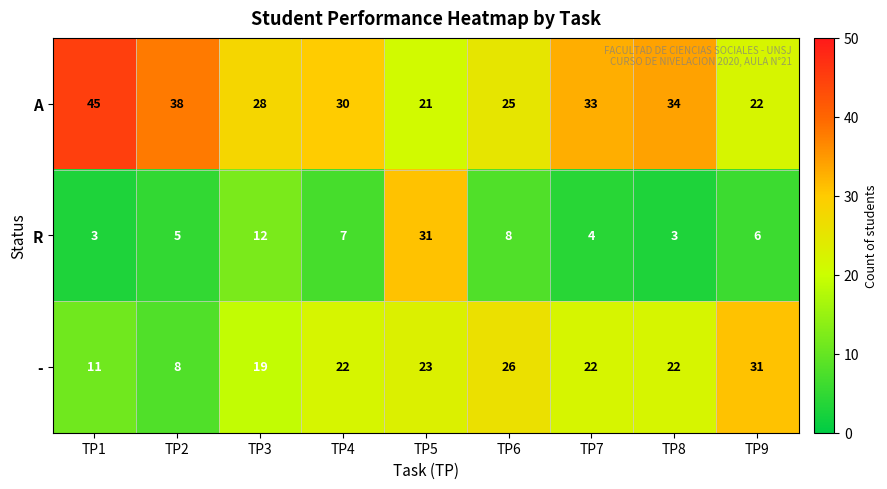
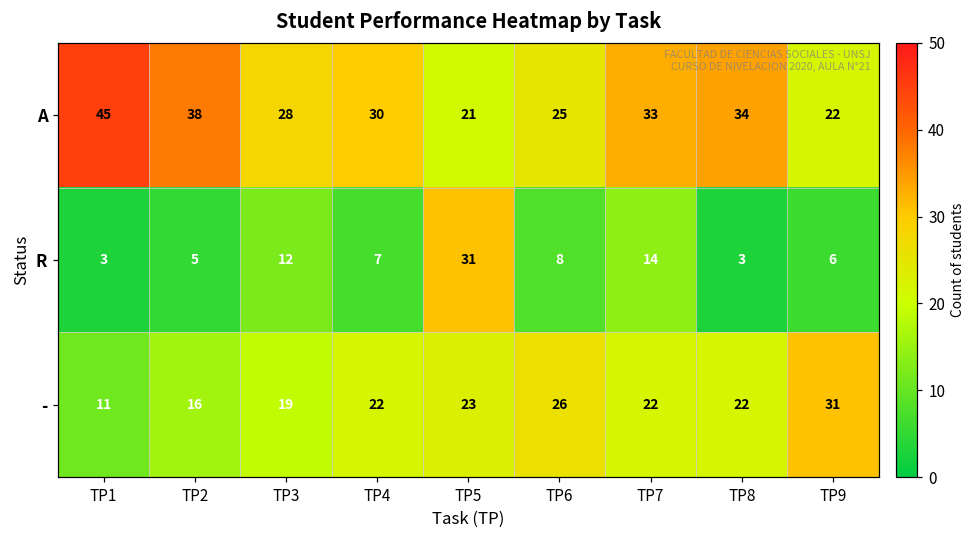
  {
    "A": {
      "TP1": 45,
      "TP2": 38,
      "TP3": 28,
      "TP4": 30,
      "TP5": 21,
      "TP6": 25,
      "TP7": 33,
      "TP9": 22
    },
    "R": {
      "TP1": 3,
      "TP2": 5,
      "TP3": 12,
      "TP4": 7,
      "TP5": 31,
      "TP6": 8,
-     "TP7": 4,
+     "TP7": 14,
      "TP8": 3,
      "TP9": 6
    },
    "-": {
      "TP1": 11,
-     "TP2": 8,
+     "TP2": 16,
      "TP3": 19,
      "TP4": 22,
      "TP5": 23,
      "TP6": 26,
      "TP7": 22,
      "TP8": 22,
      "TP9": 31
    }
  }
